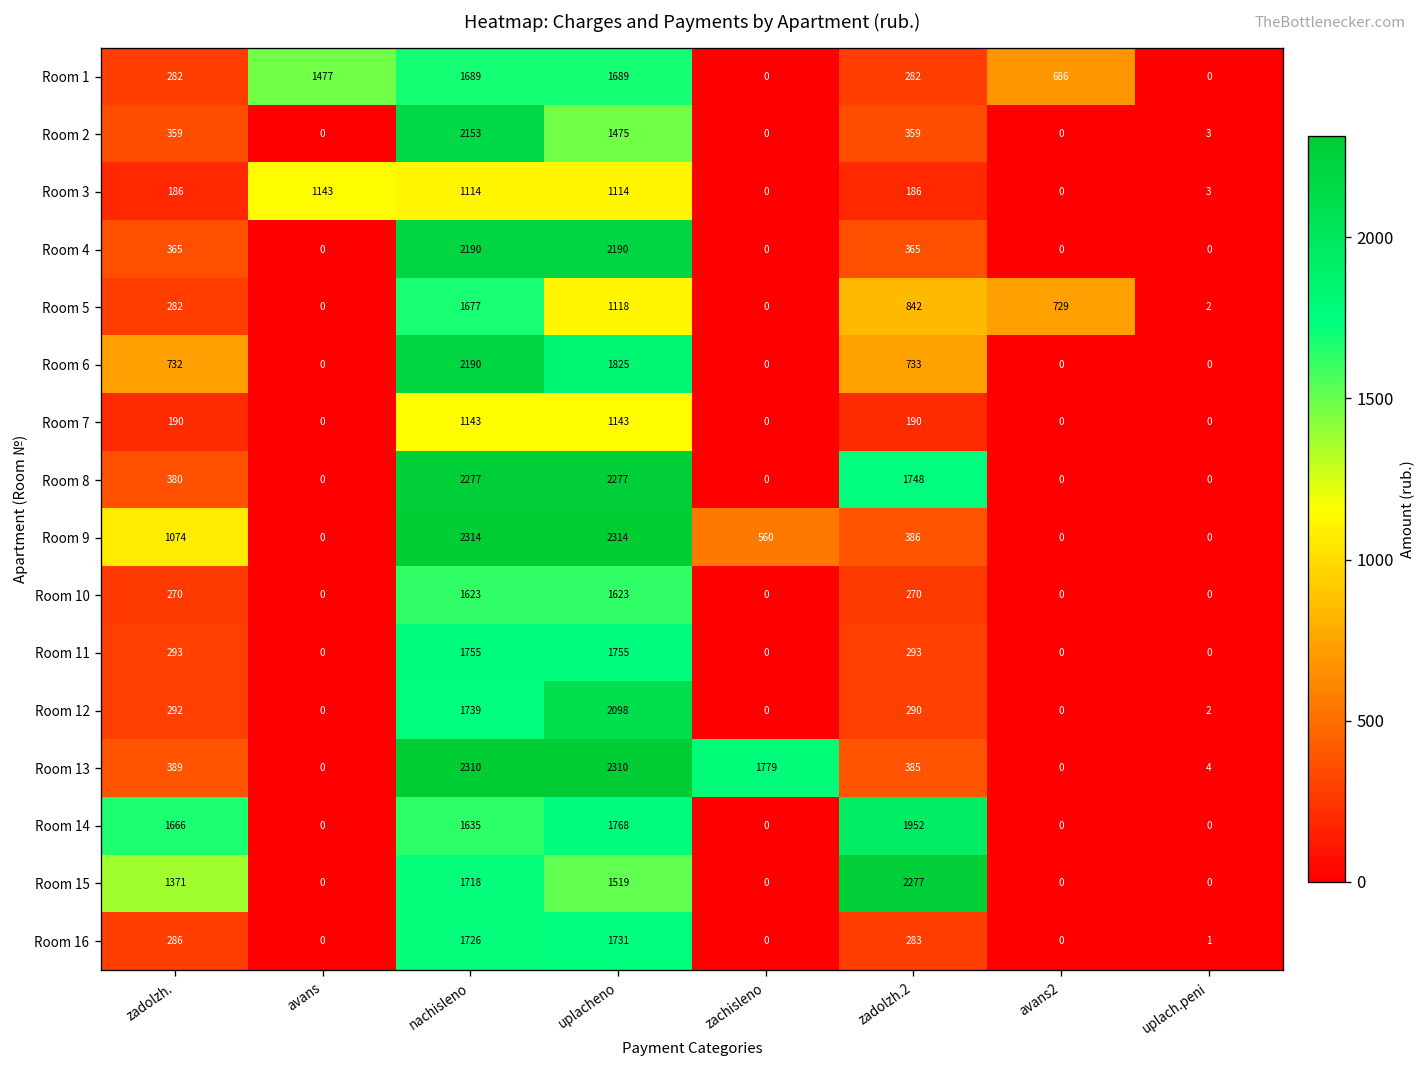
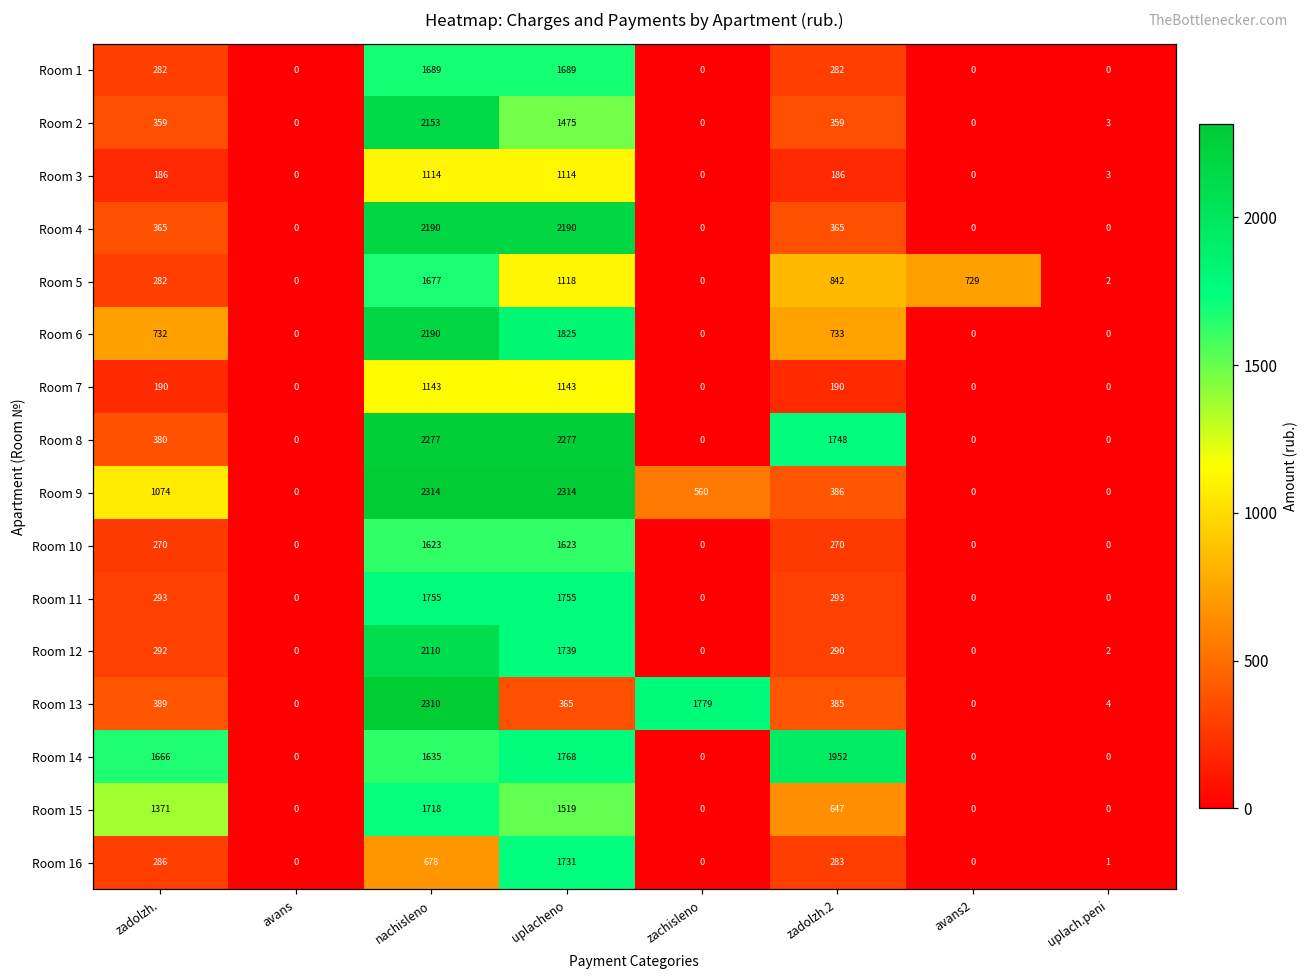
  {
    "Room 1": {
      "zadolzh.": 282,
-     "avans": 1477,
+     "avans": 0,
      "nachisleno": 1689,
      "uplacheno": 1689,
      "zachisleno": 0,
      "zadolzh.2": 282,
-     "avans2": 686,
+     "avans2": 0,
      "uplach.peni": 0
    },
    "Room 2": {
      "zadolzh.": 359,
      "avans": 0,
      "nachisleno": 2153,
      "uplacheno": 1475,
      "zachisleno": 0,
      "zadolzh.2": 359,
      "avans2": 0,
      "uplach.peni": 3
    },
    "Room 3": {
      "zadolzh.": 186,
-     "avans": 1143,
+     "avans": 0,
      "nachisleno": 1114,
      "uplacheno": 1114,
      "zachisleno": 0,
      "zadolzh.2": 186,
      "avans2": 0,
      "uplach.peni": 3
    },
    "Room 4": {
      "zadolzh.": 365,
      "avans": 0,
      "nachisleno": 2190,
      "uplacheno": 2190,
      "zachisleno": 0,
      "zadolzh.2": 365,
      "avans2": 0,
      "uplach.peni": 0
    },
    "Room 5": {
      "zadolzh.": 282,
      "avans": 0,
      "nachisleno": 1677,
      "uplacheno": 1118,
      "zachisleno": 0,
      "zadolzh.2": 842,
      "avans2": 729,
      "uplach.peni": 2
    },
    "Room 6": {
      "zadolzh.": 732,
      "avans": 0,
      "nachisleno": 2190,
      "uplacheno": 1825,
      "zachisleno": 0,
      "zadolzh.2": 733,
      "avans2": 0,
      "uplach.peni": 0
    },
    "Room 7": {
      "zadolzh.": 190,
      "avans": 0,
      "nachisleno": 1143,
      "uplacheno": 1143,
      "zachisleno": 0,
      "zadolzh.2": 190,
      "avans2": 0,
      "uplach.peni": 0
    },
    "Room 8": {
      "zadolzh.": 380,
      "avans": 0,
      "nachisleno": 2277,
      "uplacheno": 2277,
      "zachisleno": 0,
      "zadolzh.2": 1748,
      "avans2": 0,
      "uplach.peni": 0
    },
    "Room 9": {
      "zadolzh.": 1074,
      "avans": 0,
      "nachisleno": 2314,
      "uplacheno": 2314,
      "zachisleno": 560,
      "zadolzh.2": 386,
      "avans2": 0,
      "uplach.peni": 0
    },
    "Room 10": {
      "zadolzh.": 270,
      "avans": 0,
      "nachisleno": 1623,
      "uplacheno": 1623,
      "zachisleno": 0,
      "zadolzh.2": 270,
      "avans2": 0,
      "uplach.peni": 0
    },
    "Room 11": {
      "zadolzh.": 293,
      "avans": 0,
      "nachisleno": 1755,
      "uplacheno": 1755,
      "zachisleno": 0,
      "zadolzh.2": 293,
      "avans2": 0,
      "uplach.peni": 0
    },
    "Room 12": {
      "zadolzh.": 292,
      "avans": 0,
-     "nachisleno": 1739,
-     "uplacheno": 2098,
+     "nachisleno": 2110,
+     "uplacheno": 1739,
      "zachisleno": 0,
      "zadolzh.2": 290,
      "avans2": 0,
      "uplach.peni": 2
    },
    "Room 13": {
      "zadolzh.": 389,
      "avans": 0,
      "nachisleno": 2310,
-     "uplacheno": 2310,
+     "uplacheno": 365,
      "zachisleno": 1779,
      "zadolzh.2": 385,
      "avans2": 0,
      "uplach.peni": 4
    },
    "Room 14": {
      "zadolzh.": 1666,
      "avans": 0,
      "nachisleno": 1635,
      "uplacheno": 1768,
      "zachisleno": 0,
      "zadolzh.2": 1952,
      "avans2": 0,
      "uplach.peni": 0
    },
    "Room 15": {
      "zadolzh.": 1371,
      "avans": 0,
      "nachisleno": 1718,
      "uplacheno": 1519,
      "zachisleno": 0,
-     "zadolzh.2": 2277,
+     "zadolzh.2": 647,
      "avans2": 0,
      "uplach.peni": 0
    },
    "Room 16": {
      "zadolzh.": 286,
      "avans": 0,
-     "nachisleno": 1726,
+     "nachisleno": 678,
      "uplacheno": 1731,
      "zachisleno": 0,
      "zadolzh.2": 283,
      "avans2": 0,
      "uplach.peni": 1
    }
  }
